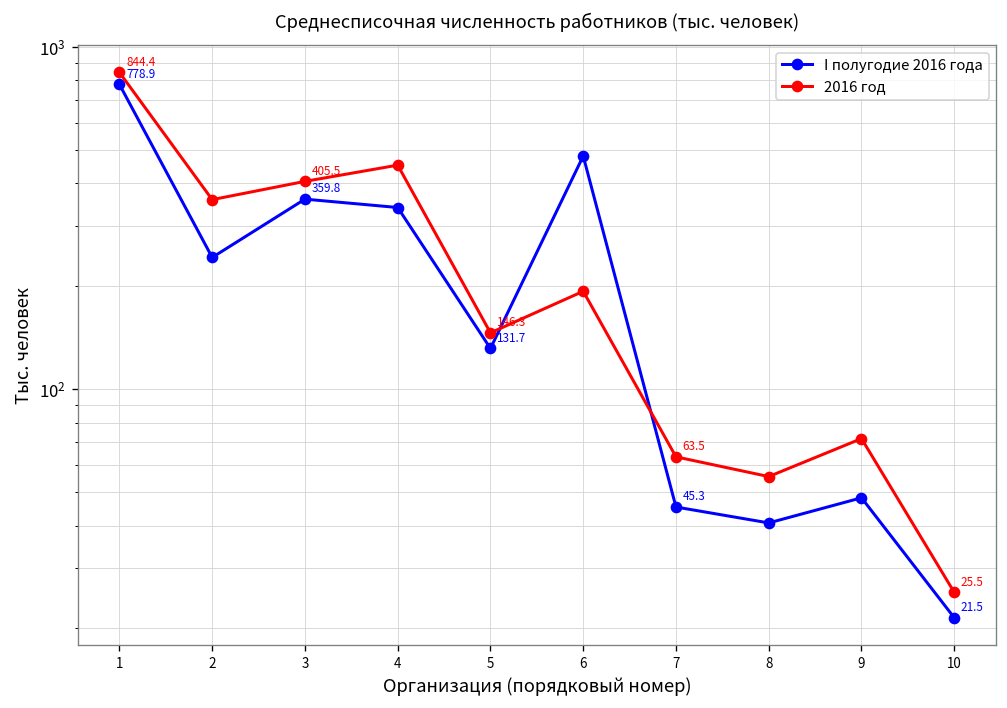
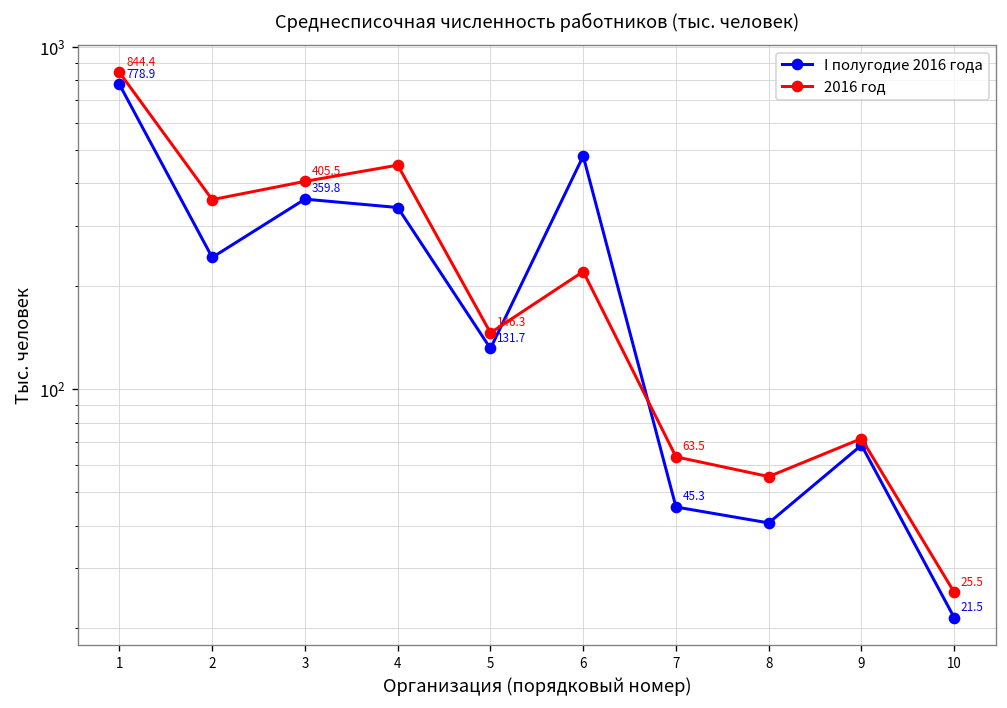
  {
    "I полугодие 2016 года": {
      "2": 240,
      "4": 340,
      "6": 480,
      "8": 41,
-     "9": 48
+     "9": 69
    },
    "2016 год": {
      "2": 360,
      "4": 450,
-     "6": 190,
+     "6": 220,
      "8": 56,
      "9": 72
    }
  }
